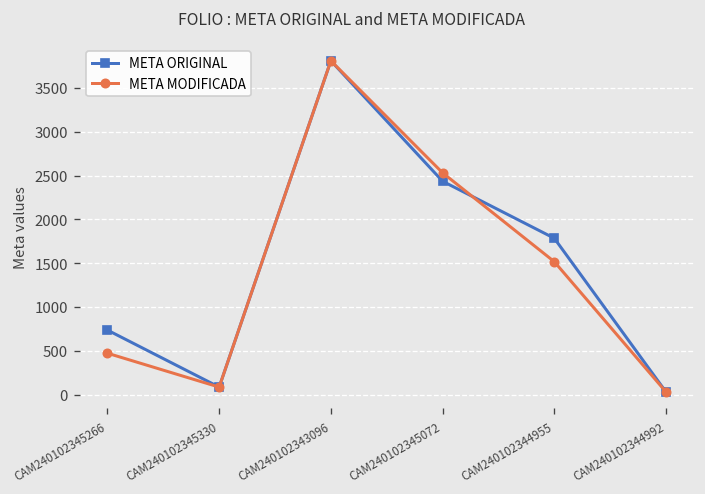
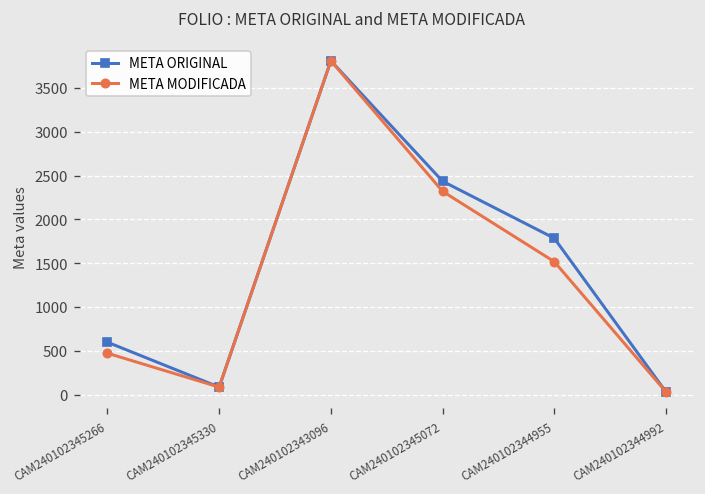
  {
    "META ORIGINAL": {
-     "CAM240102345266": 700,
+     "CAM240102345266": 600,
      "CAM240102345072": 2400,
      "CAM240102344955": 1800
    },
    "META MODIFICADA": {
      "CAM240102345266": 500,
-     "CAM240102345072": 2500,
+     "CAM240102345072": 2300,
      "CAM240102344955": 1500
    }
  }
